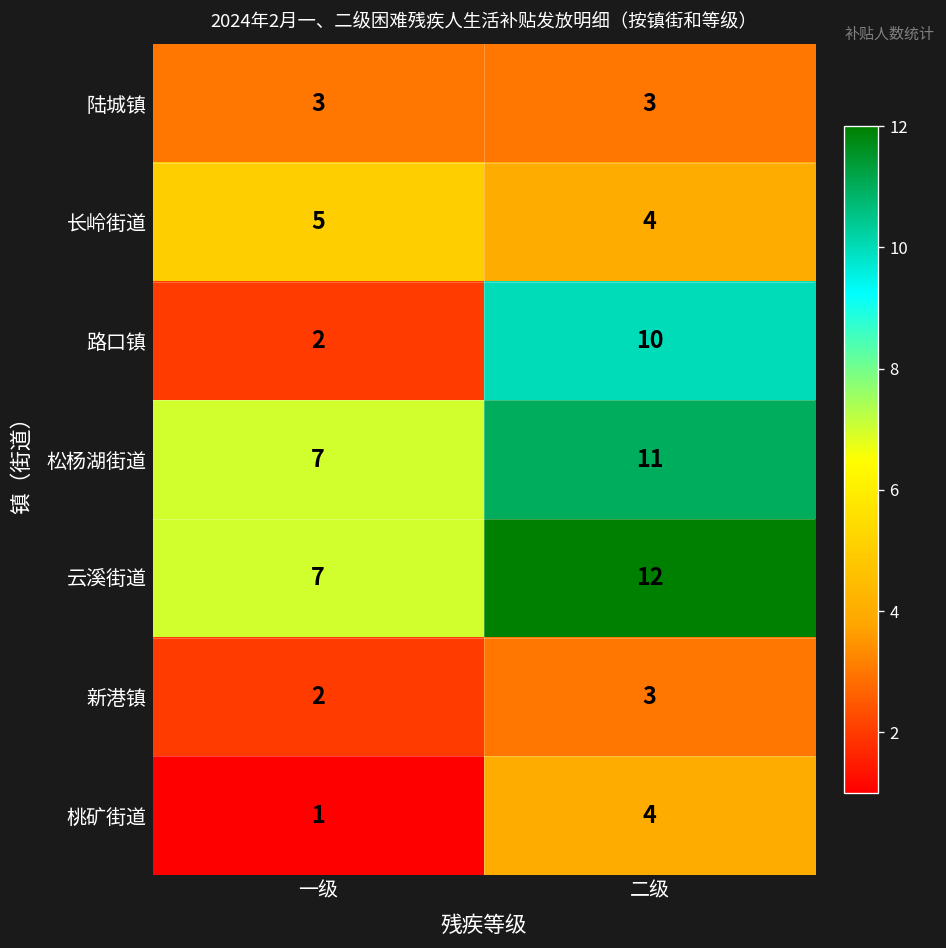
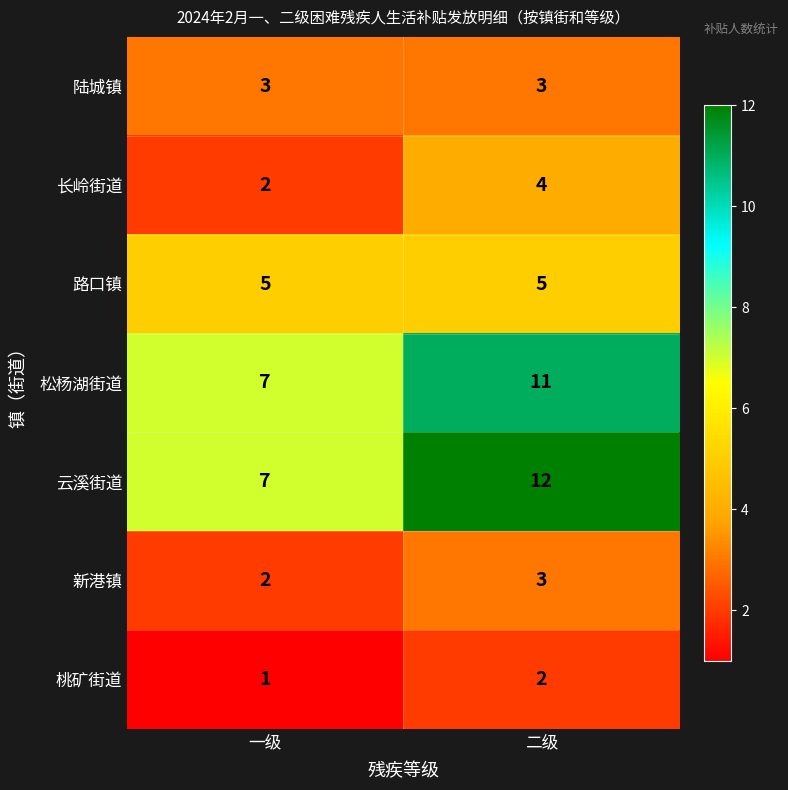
  {
    "陆城镇": {
      "一级": 3,
      "二级": 3
    },
    "长岭街道": {
-     "一级": 5,
+     "一级": 2,
      "二级": 4
    },
    "路口镇": {
-     "一级": 2,
-     "二级": 10
+     "一级": 5,
+     "二级": 5
    },
    "松杨湖街道": {
      "一级": 7,
      "二级": 11
    },
    "云溪街道": {
      "一级": 7,
      "二级": 12
    },
    "新港镇": {
      "一级": 2,
      "二级": 3
    },
    "桃矿街道": {
      "一级": 1,
-     "二级": 4
+     "二级": 2
    }
  }
